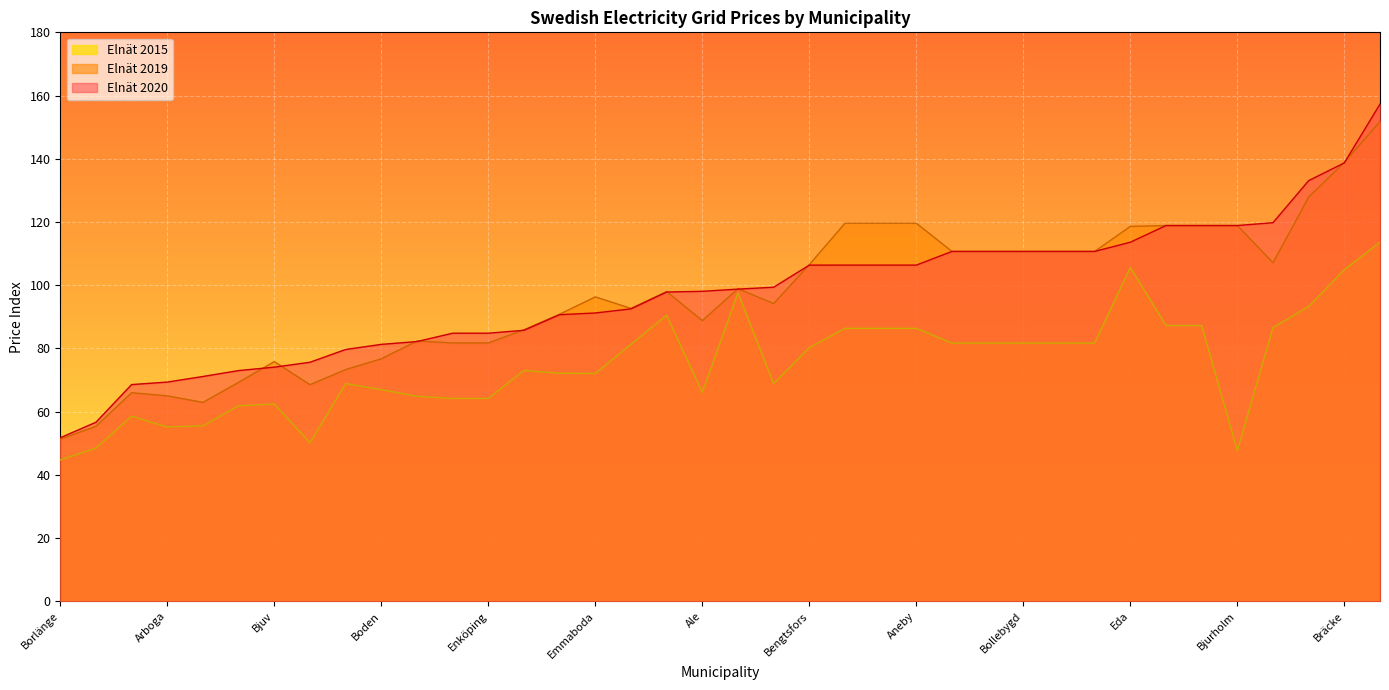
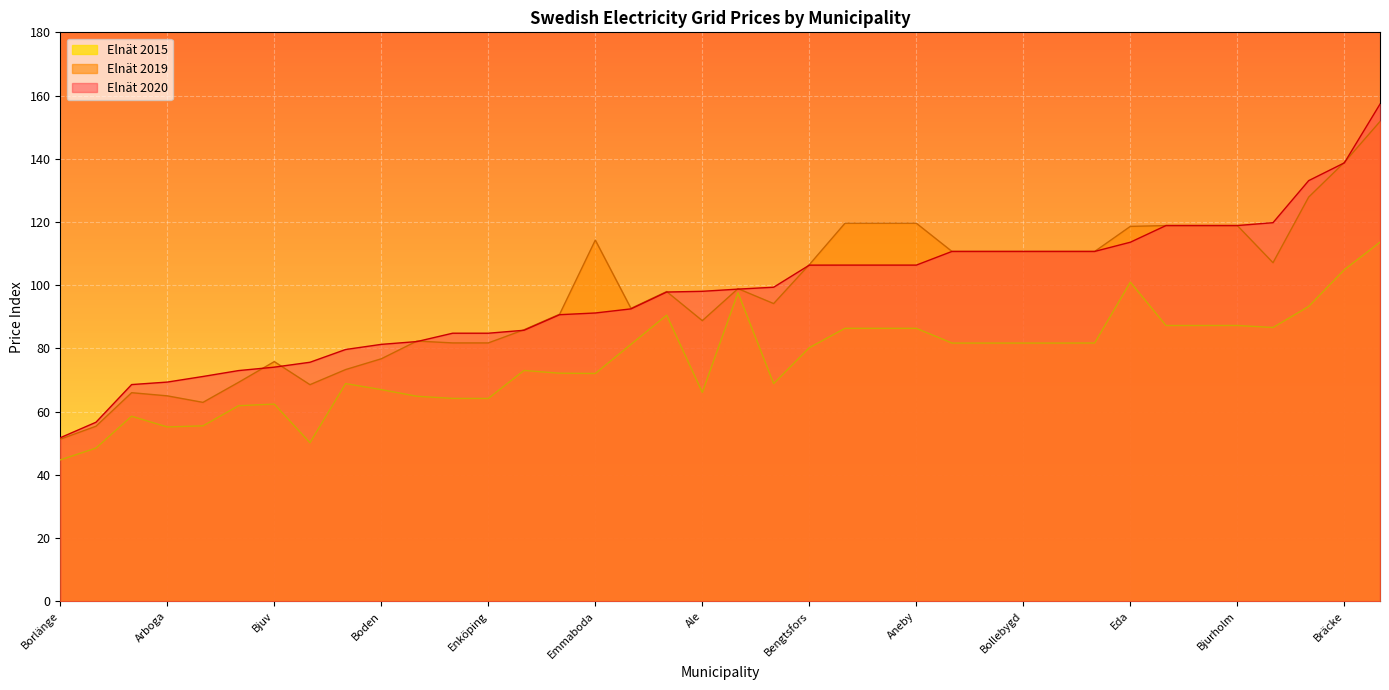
  {
    "Elnät 2015": {
      "Borlänge": 45,
      "Emmaboda": 72,
      "Ale": 66,
      "Aneby": 86,
      "Bollebygd": 82,
-     "Eda": 106,
-     "Bjurholm": 48
+     "Eda": 101,
+     "Bjurholm": 87
    },
    "Elnät 2019": {
-     "Emmaboda": 96,
+     "Emmaboda": 114,
      "Ale": 89,
      "Aneby": 120,
      "Eda": 119
    },
    "Elnät 2020": {
      "Emmaboda": 91,
      "Ale": 98,
      "Aneby": 106,
      "Eda": 114
    }
  }
